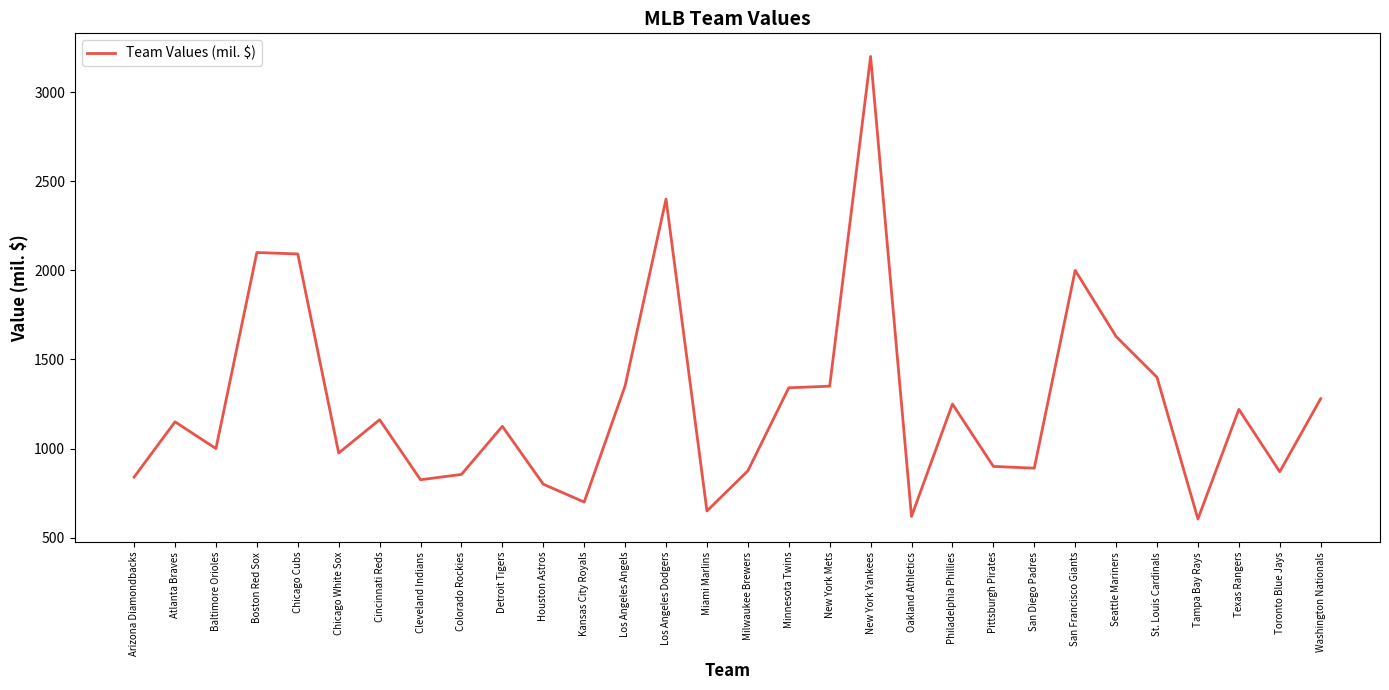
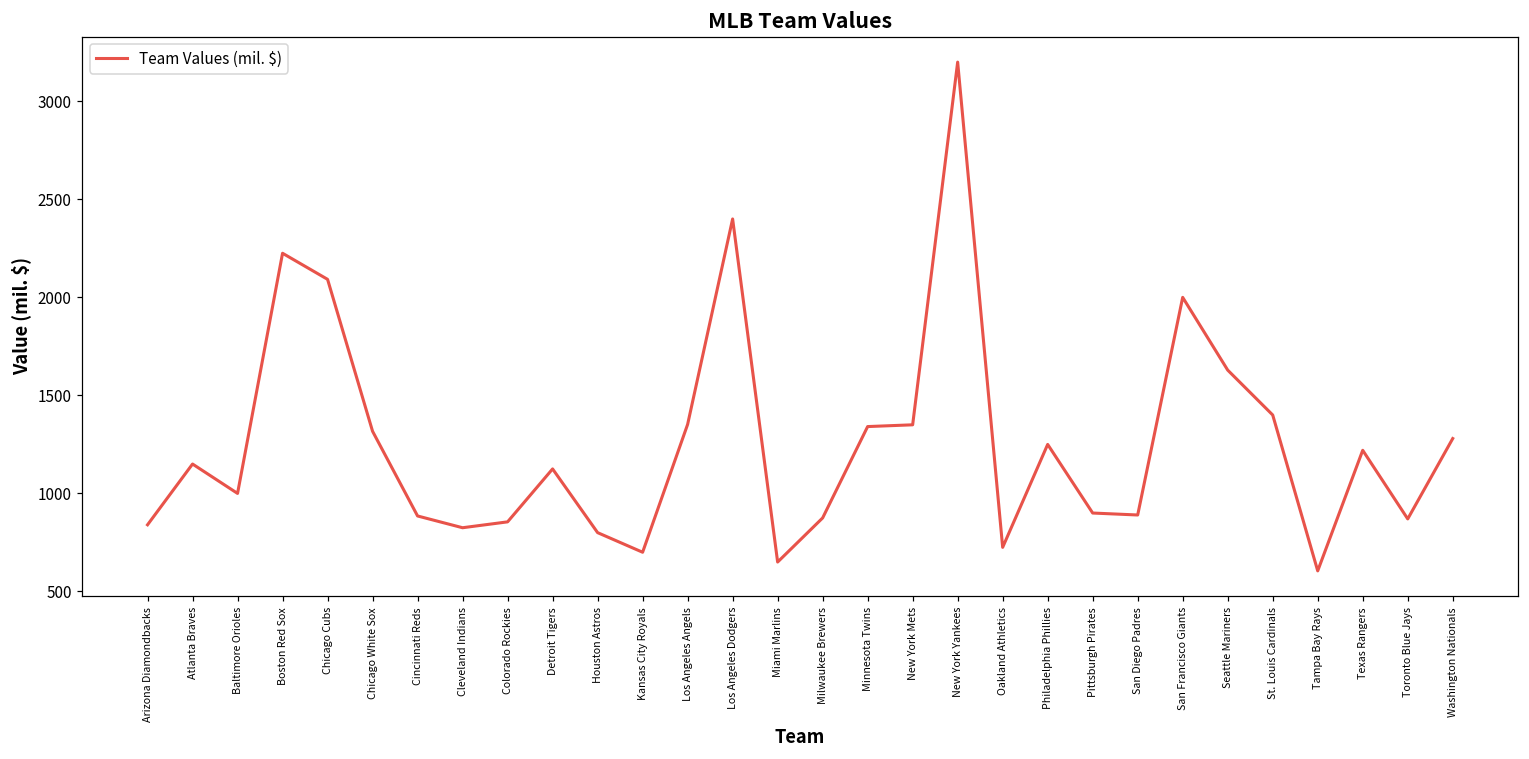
  {
    "Arizona Diamondbacks": 840,
    "Atlanta Braves": 1150,
    "Baltimore Orioles": 1000,
-   "Boston Red Sox": 2100,
+   "Boston Red Sox": 2230,
    "Chicago Cubs": 2090,
-   "Chicago White Sox": 980,
-   "Cincinnati Reds": 1160,
+   "Chicago White Sox": 1320,
+   "Cincinnati Reds": 890,
    "Cleveland Indians": 830,
    "Colorado Rockies": 860,
    "Detroit Tigers": 1130,
    "Houston Astros": 800,
    "Kansas City Royals": 700,
    "Los Angeles Angels": 1350,
    "Los Angeles Dodgers": 2400,
    "Miami Marlins": 650,
    "Milwaukee Brewers": 880,
    "Minnesota Twins": 1340,
    "New York Mets": 1350,
    "New York Yankees": 3200,
-   "Oakland Athletics": 620,
+   "Oakland Athletics": 730,
    "Philadelphia Phillies": 1250,
    "Pittsburgh Pirates": 900,
    "San Diego Padres": 890,
    "San Francisco Giants": 2000,
    "Seattle Mariners": 1630,
    "St. Louis Cardinals": 1400,
    "Tampa Bay Rays": 610,
    "Texas Rangers": 1220,
    "Toronto Blue Jays": 870,
    "Washington Nationals": 1280
  }
